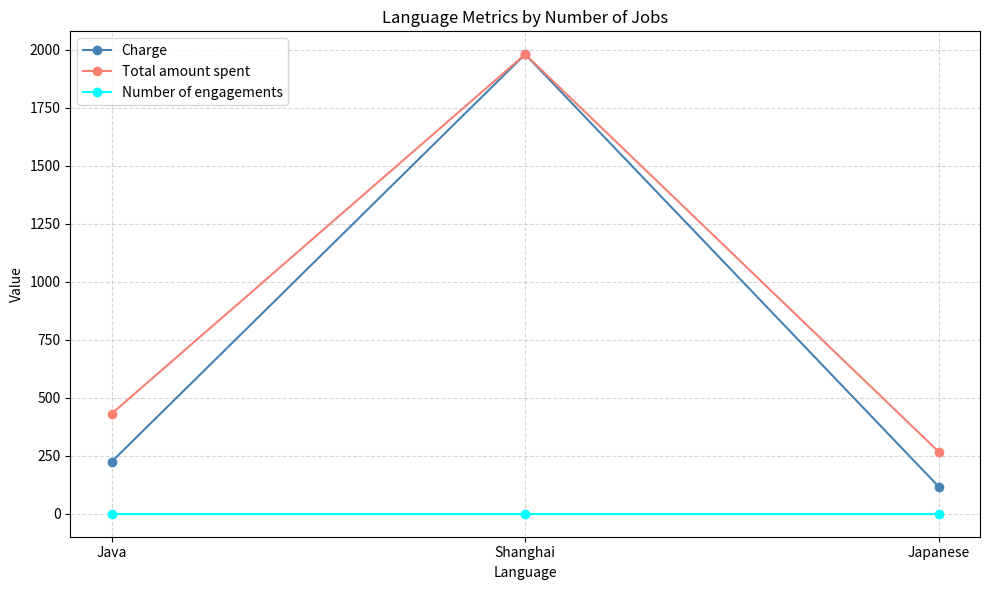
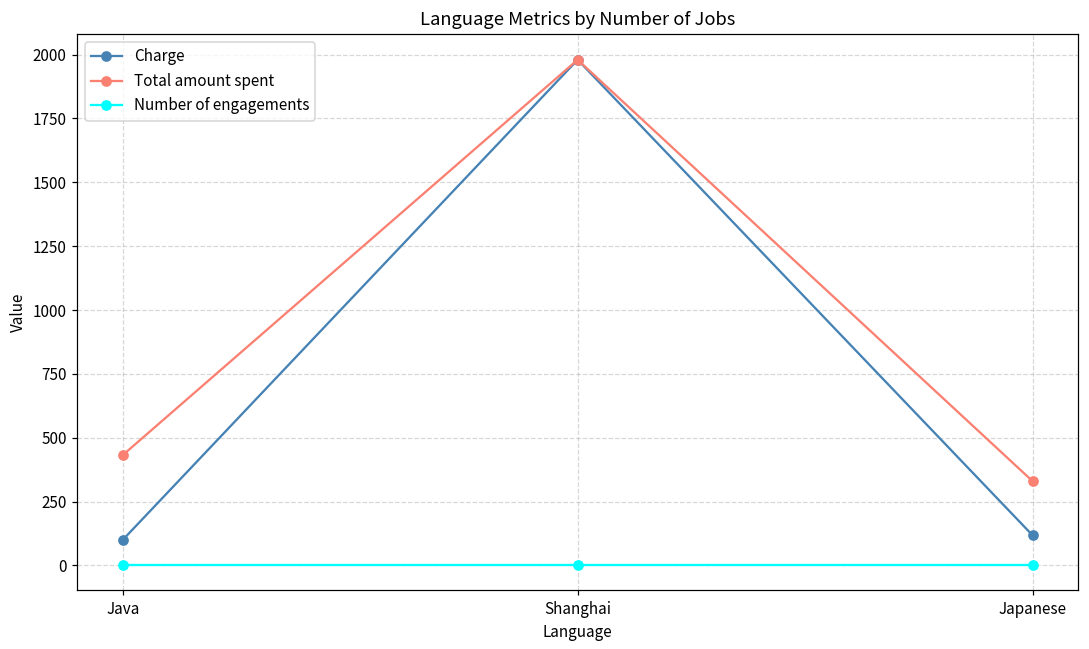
  {
    "Charge": {
-     "Java": 230,
+     "Java": 100,
      "Japanese": 120
    },
    "Total amount spent": {
      "Java": 430,
-     "Japanese": 270
+     "Japanese": 330
    },
    "Number of engagements": {
      "Java": 0,
      "Shanghai": 0,
      "Japanese": 0
    }
  }
